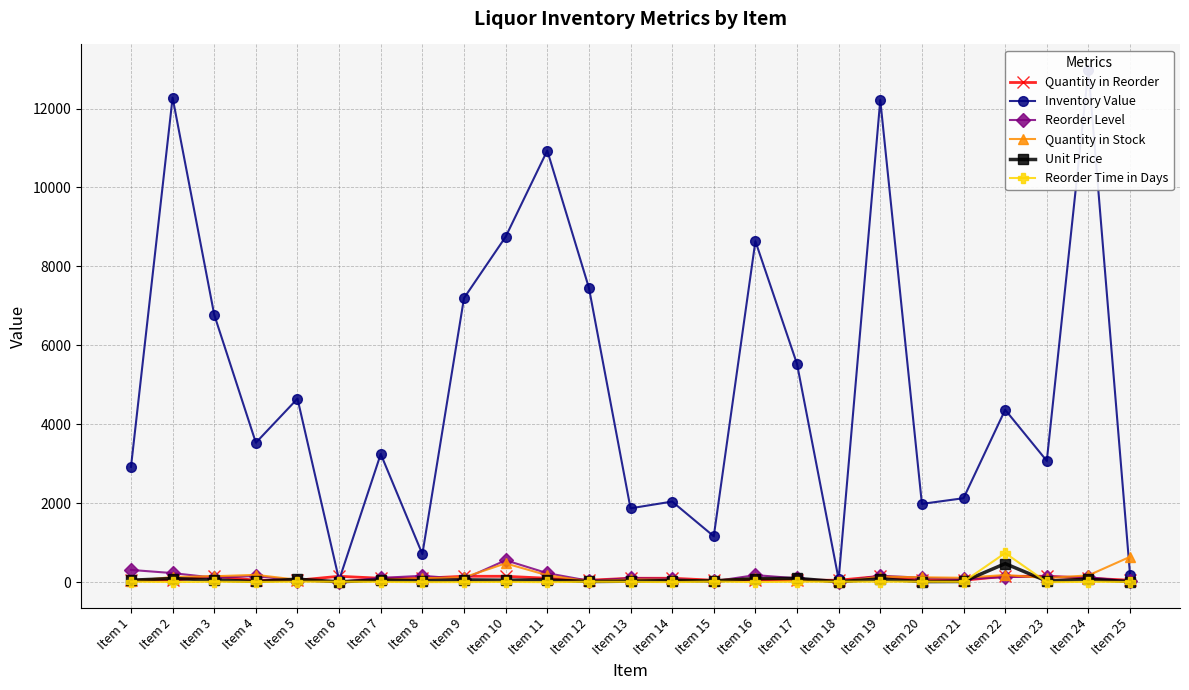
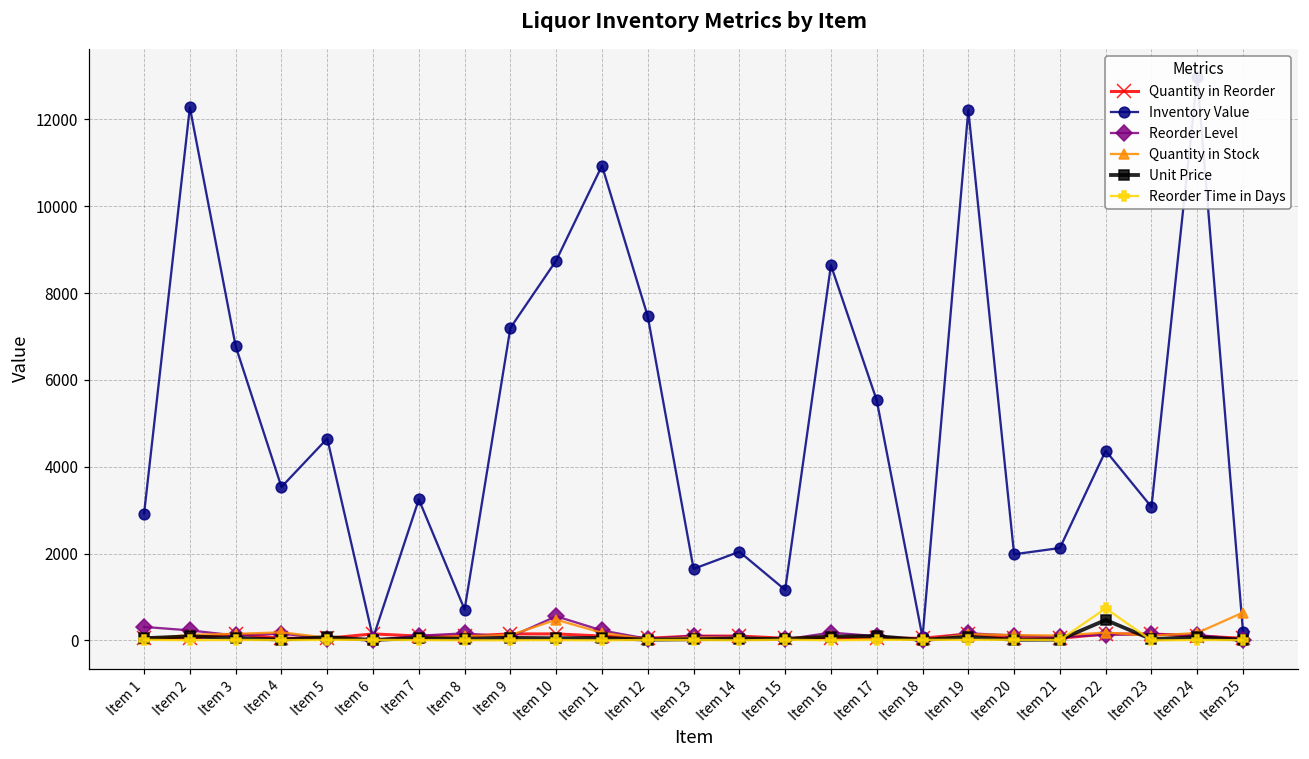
  {
    "Quantity in Reorder": {
      "Item 6": 200,
      "Item 10": 200
    },
    "Inventory Value": {
      "Item 1": 2900,
      "Item 2": 12300,
      "Item 3": 6800,
      "Item 4": 3500,
      "Item 5": 4700,
      "Item 7": 3200,
      "Item 8": 700,
      "Item 9": 7200,
      "Item 10": 8800,
      "Item 11": 10900,
      "Item 12": 7500,
-     "Item 13": 1900,
+     "Item 13": 1600,
      "Item 14": 2000,
      "Item 15": 1200,
      "Item 16": 8600,
      "Item 17": 5500,
      "Item 19": 12200,
      "Item 20": 2000,
      "Item 21": 2100,
      "Item 22": 4400,
      "Item 23": 3100,
      "Item 25": 200
    },
    "Reorder Level": {
      "Item 1": 300,
      "Item 2": 200,
      "Item 10": 600,
      "Item 16": 200
    },
    "Quantity in Stock": {
      "Item 10": 500,
      "Item 25": 600
    },
    "Unit Price": {
      "Item 22": 500
    },
    "Reorder Time in Days": {
      "Item 19": 0,
      "Item 22": 700,
      "Item 24": 0
    }
  }
